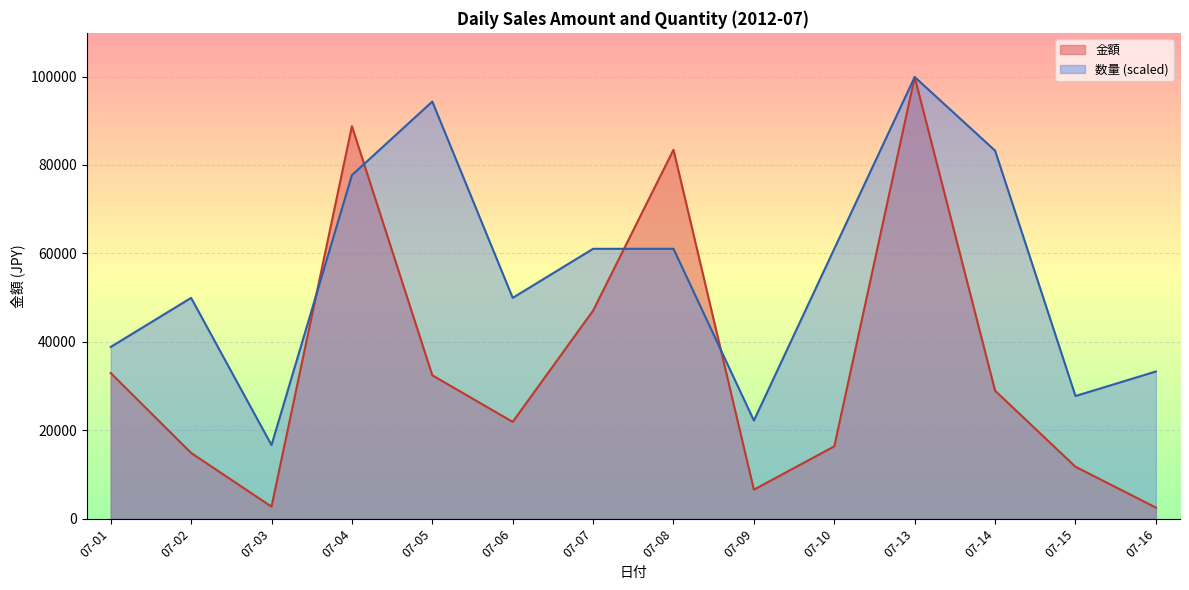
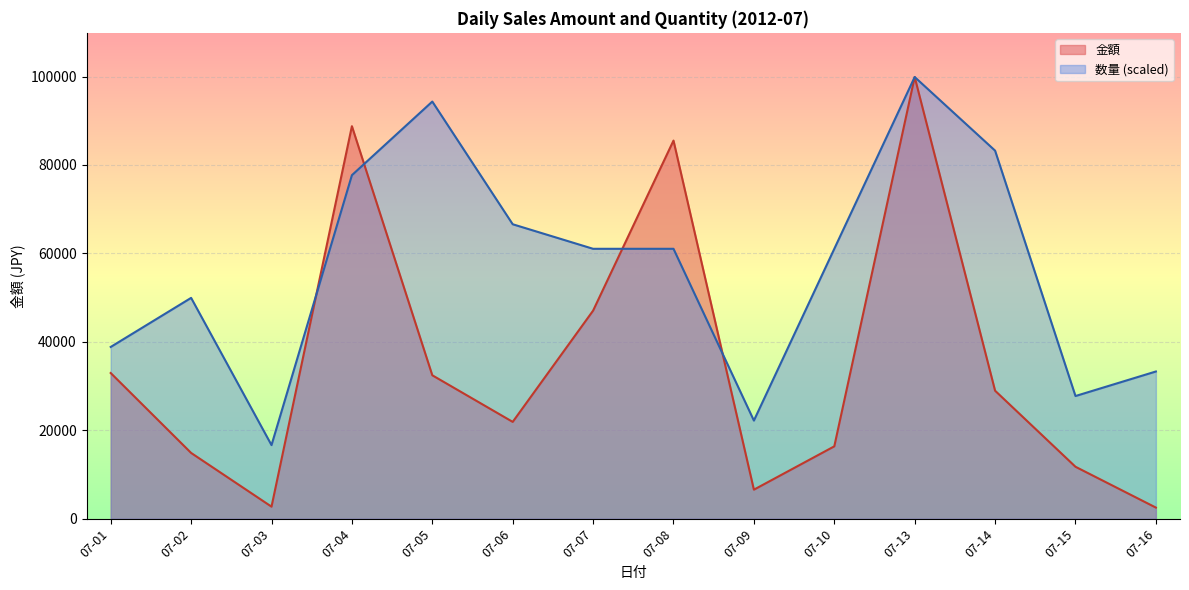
  {
    "金額": {
      "07-01": 33000,
      "07-02": 15000,
      "07-03": 3000,
      "07-04": 89000,
      "07-05": 32000,
      "07-06": 22000,
      "07-07": 47000,
-     "07-08": 83000,
+     "07-08": 86000,
      "07-09": 7000,
      "07-10": 16000,
      "07-14": 29000,
      "07-15": 12000,
      "07-16": 3000
    },
    "数量 (scaled)": {
      "07-01": 39000,
      "07-02": 50000,
      "07-03": 17000,
      "07-04": 78000,
      "07-05": 94000,
-     "07-06": 50000,
+     "07-06": 67000,
      "07-07": 61000,
      "07-08": 61000,
      "07-09": 22000,
      "07-10": 61000,
      "07-14": 83000,
      "07-15": 28000,
      "07-16": 33000
    }
  }
